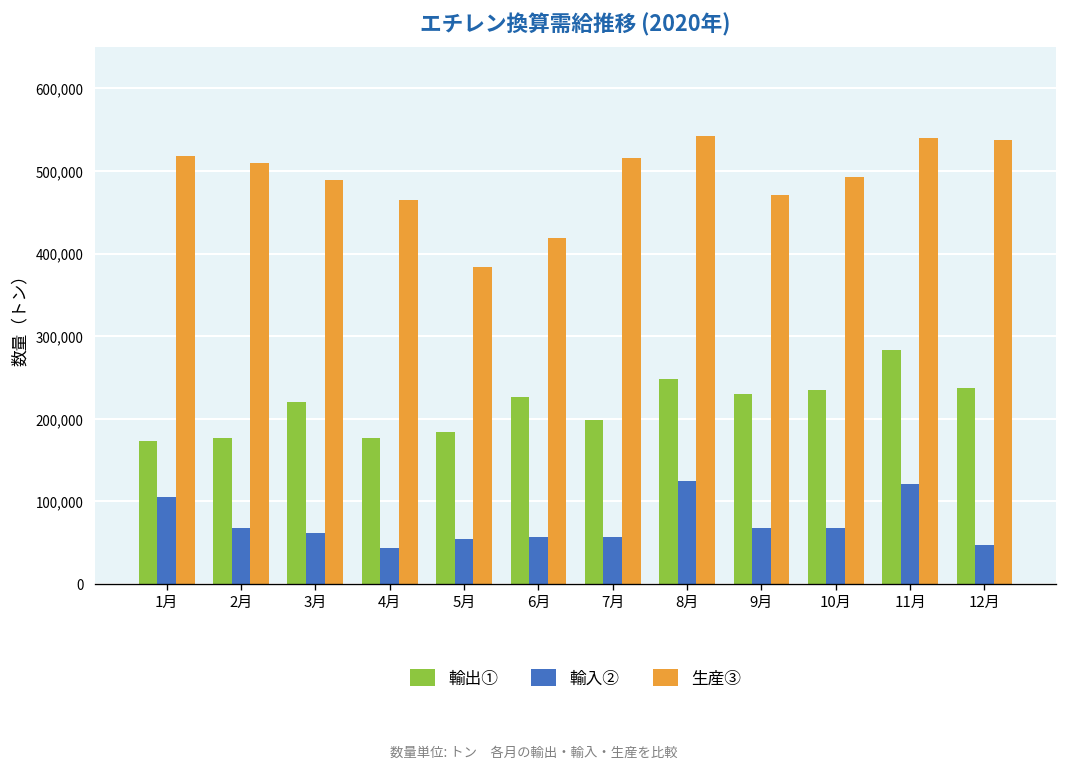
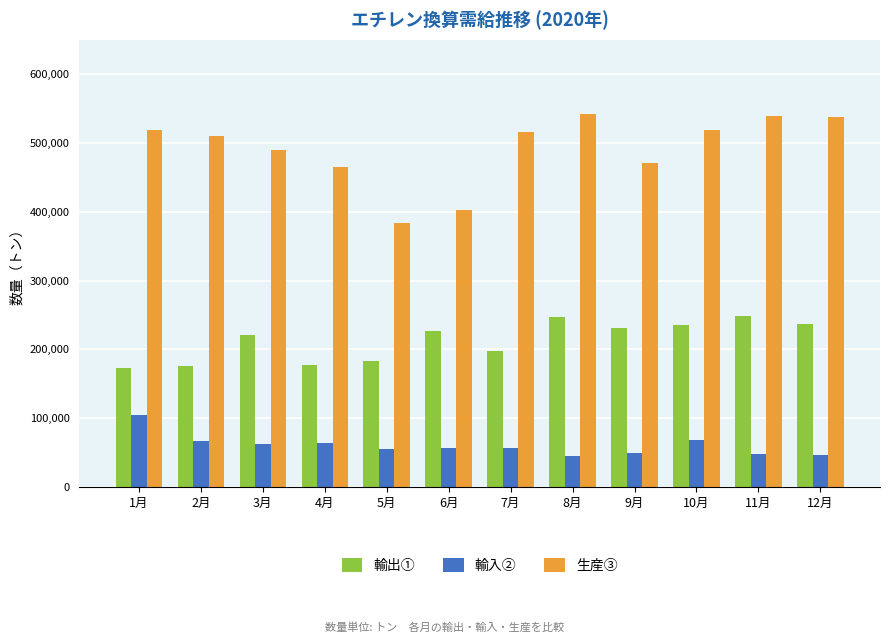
  {
    "輸出①": {
      "1月": "170,000",
      "2月": "180,000",
      "3月": "220,000",
      "4月": "180,000",
      "5月": "180,000",
      "6月": "230,000",
      "7月": "200,000",
      "8月": "250,000",
      "9月": "230,000",
      "10月": "240,000",
-     "11月": "280,000",
+     "11月": "250,000",
      "12月": "240,000"
    },
    "輸入②": {
      "1月": "100,000",
      "2月": "70,000",
      "3月": "60,000",
-     "4月": "40,000",
+     "4月": "60,000",
      "5月": "50,000",
      "6月": "60,000",
      "7月": "60,000",
-     "8月": "120,000",
-     "9月": "70,000",
+     "8月": "50,000",
+     "9月": "50,000",
      "10月": "70,000",
-     "11月": "120,000",
+     "11月": "50,000",
      "12月": "50,000"
    },
    "生産③": {
      "1月": "520,000",
      "2月": "510,000",
      "3月": "490,000",
      "4月": "460,000",
      "5月": "380,000",
-     "6月": "420,000",
+     "6月": "400,000",
      "7月": "520,000",
      "8月": "540,000",
      "9月": "470,000",
-     "10月": "490,000",
+     "10月": "520,000",
      "11月": "540,000",
      "12月": "540,000"
    }
  }
